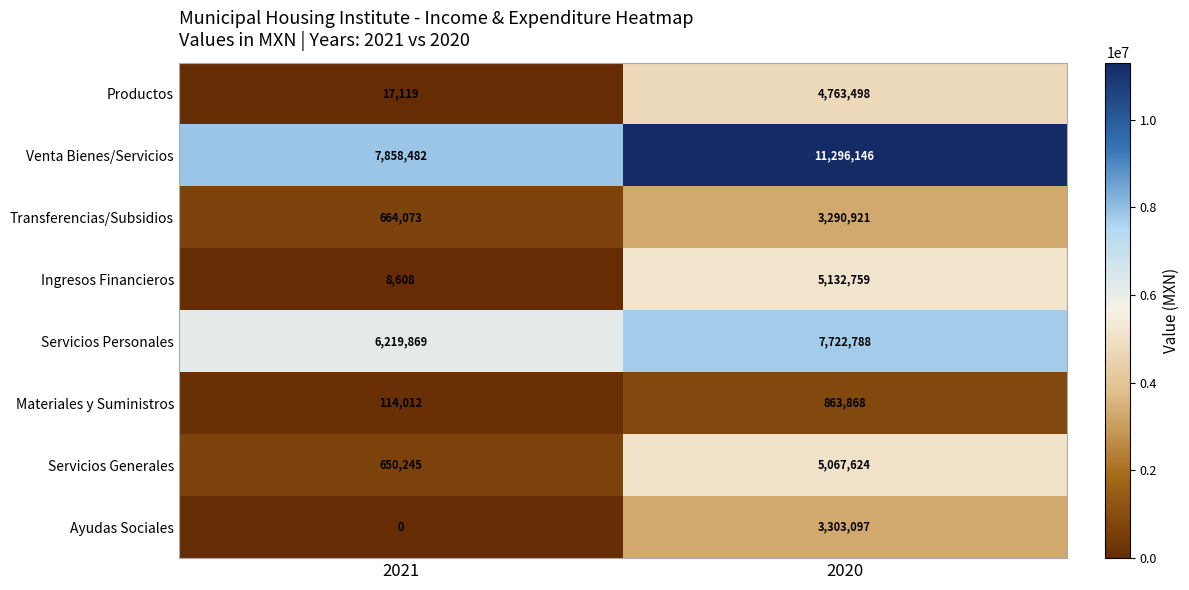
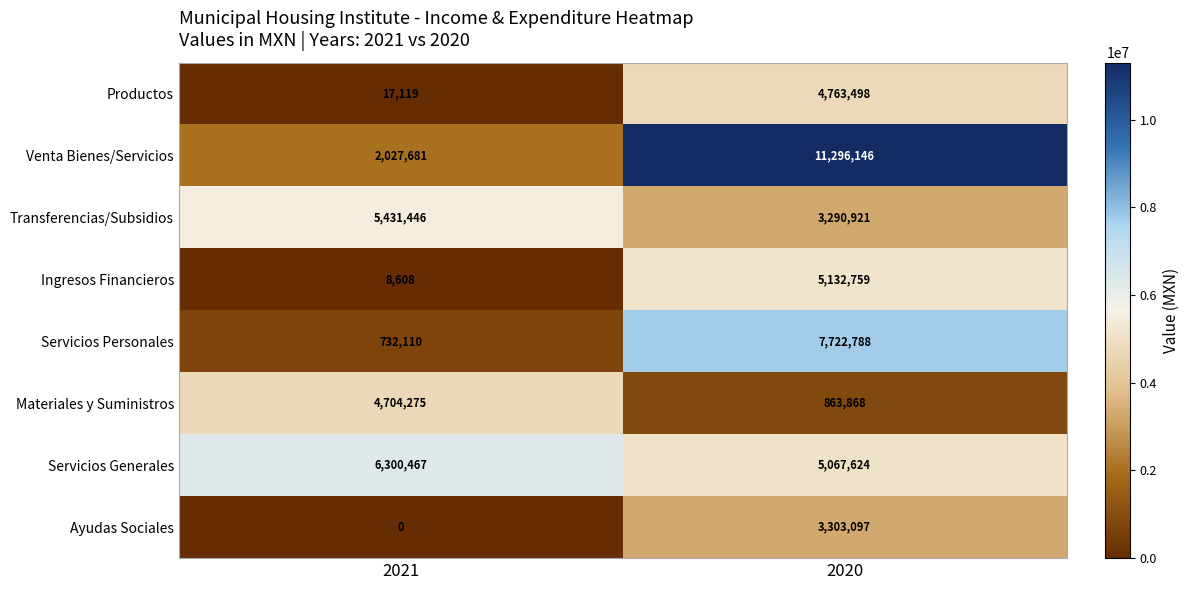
  {
    "Productos": {
      "2021": "17,119",
      "2020": "4,763,498"
    },
    "Venta Bienes/Servicios": {
-     "2021": "7,858,482",
+     "2021": "2,027,681",
      "2020": "11,296,146"
    },
    "Transferencias/Subsidios": {
-     "2021": "664,073",
+     "2021": "5,431,446",
      "2020": "3,290,921"
    },
    "Ingresos Financieros": {
      "2021": "8,608",
      "2020": "5,132,759"
    },
    "Servicios Personales": {
-     "2021": "6,219,869",
+     "2021": "732,110",
      "2020": "7,722,788"
    },
    "Materiales y Suministros": {
-     "2021": "114,012",
+     "2021": "4,704,275",
      "2020": "863,868"
    },
    "Servicios Generales": {
-     "2021": "650,245",
+     "2021": "6,300,467",
      "2020": "5,067,624"
    },
    "Ayudas Sociales": {
      "2021": "0",
      "2020": "3,303,097"
    }
  }
